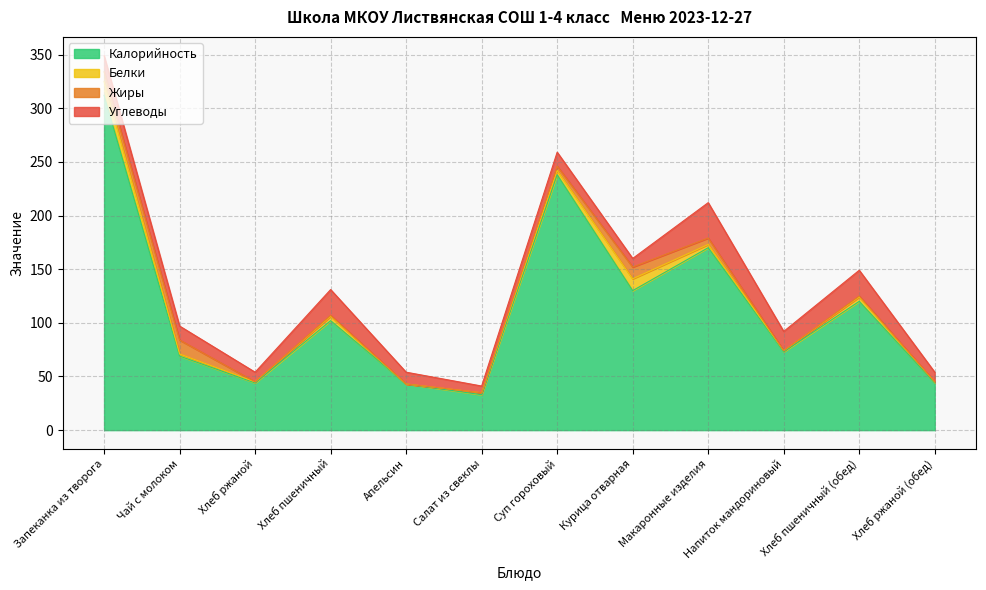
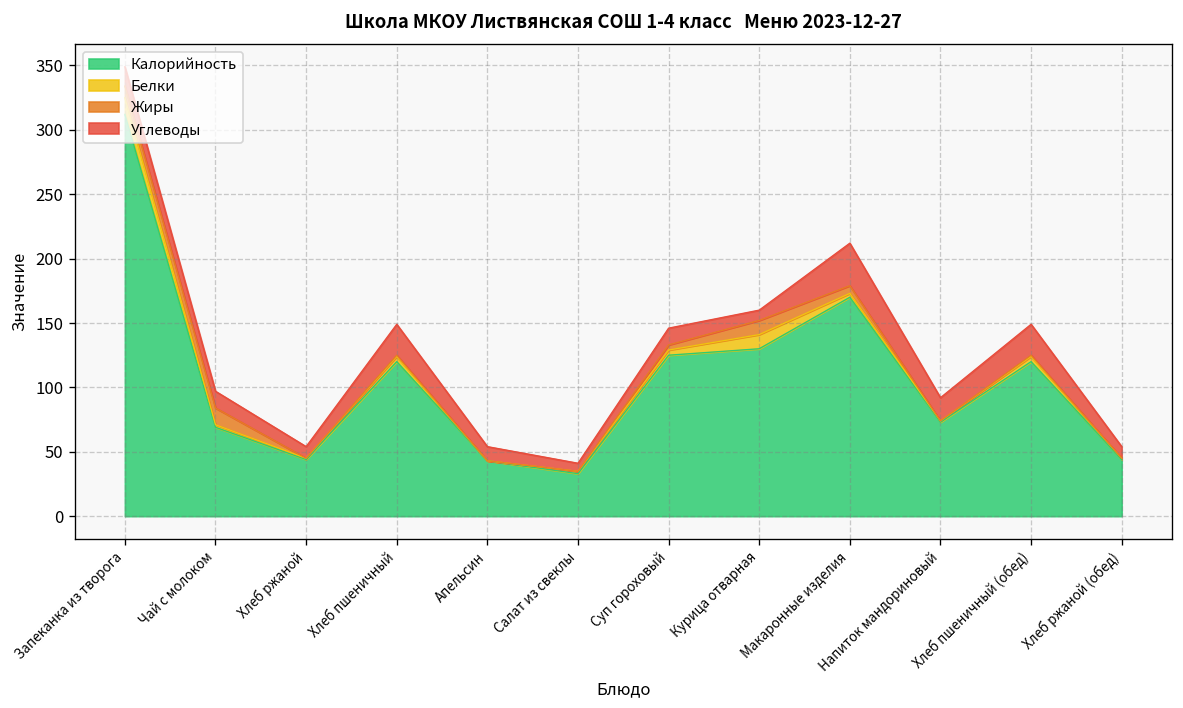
  {
    "Калорийность": {
-     "Хлеб пшеничный": 102,
-     "Суп гороховый": 238,
+     "Хлеб пшеничный": 120,
+     "Суп гороховый": 125,
      "Курица отварная": 130,
      "Макаронные изделия": 170,
      "Хлеб пшеничный (обед)": 120
    },
    "Белки": {
      "Суп гороховый": 4,
      "Курица отварная": 11,
      "Макаронные изделия": 3
    }
  }
